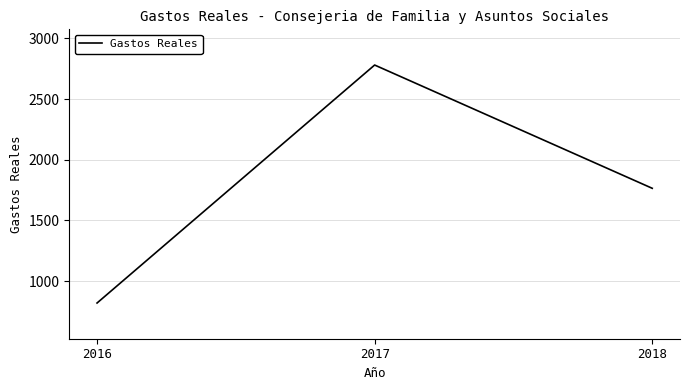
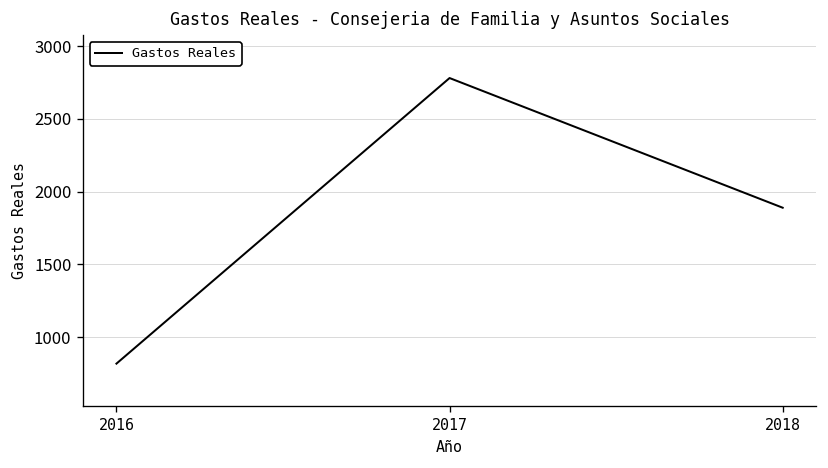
  {
    "2016": 820,
    "2017": 2780,
-   "2018": 1760
+   "2018": 1890
  }
